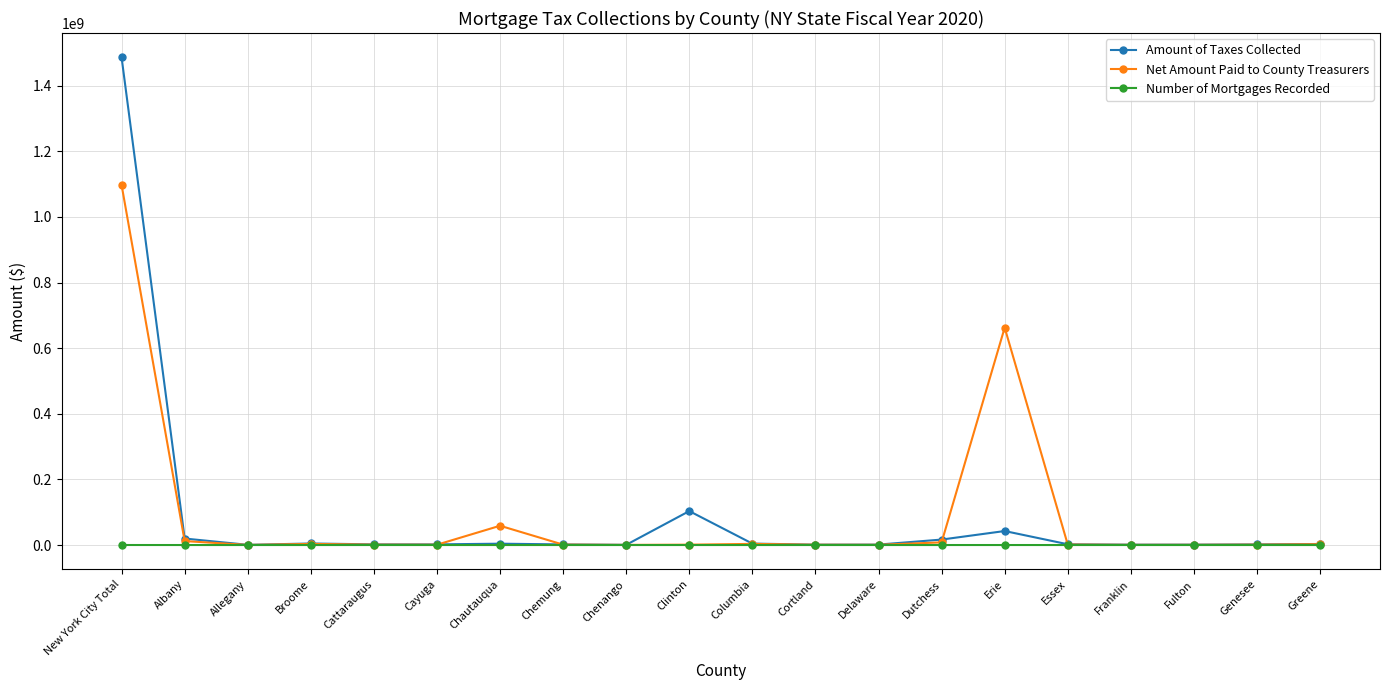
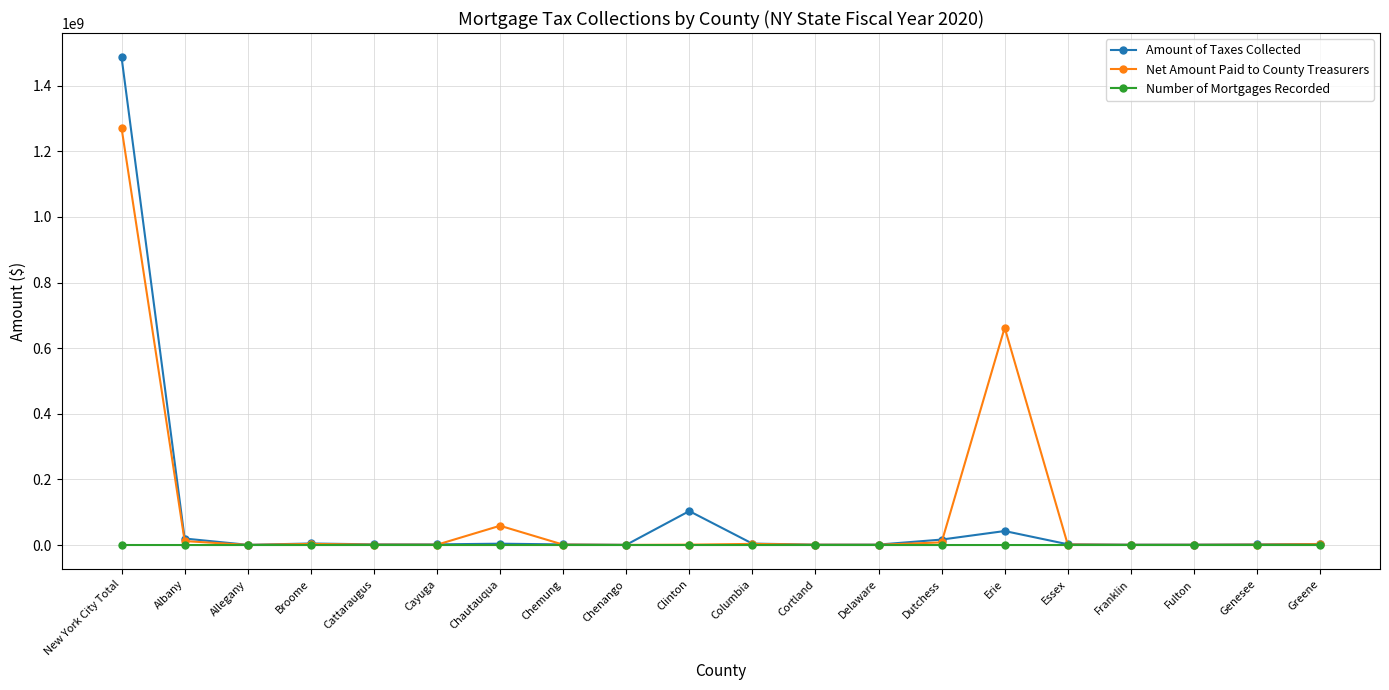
  {
    "Amount of Taxes Collected": {
      "New York City Total": 1490000000,
      "Albany": 20000000,
      "Clinton": 100000000,
      "Dutchess": 20000000,
      "Erie": 40000000
    },
    "Net Amount Paid to County Treasurers": {
-     "New York City Total": 1100000000,
+     "New York City Total": 1270000000,
      "Albany": 10000000,
      "Chautauqua": 60000000,
      "Dutchess": 10000000,
      "Erie": 660000000
    },
    "Number of Mortgages Recorded": {
      "New York City Total": 0,
      "Albany": 0,
      "Dutchess": 0,
      "Erie": 0
    }
  }
